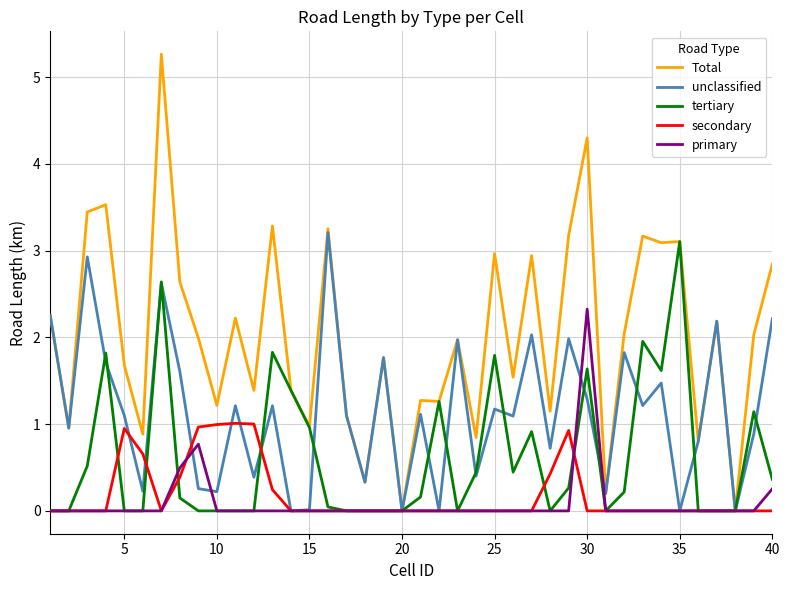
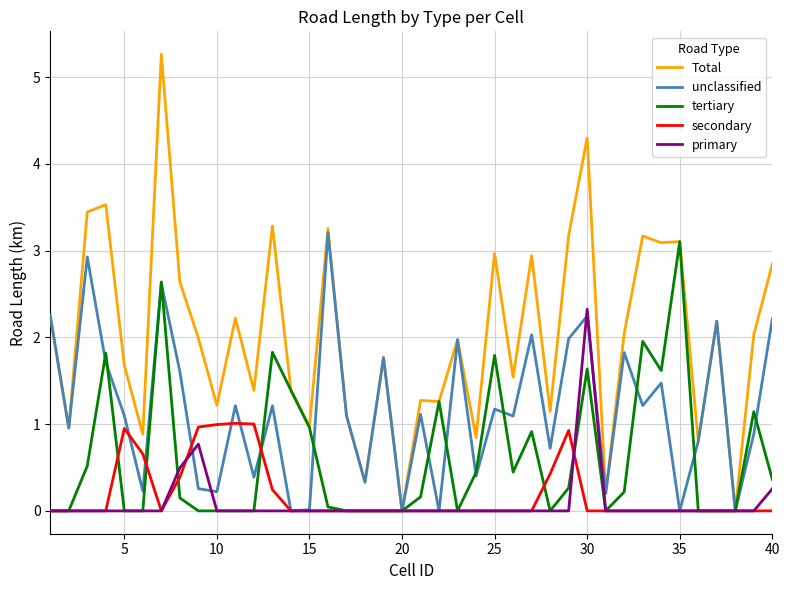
  {
    "Total": {
      "5": 1.7,
      "10": 1.2,
      "25": 3.0,
      "30": 4.3,
      "40": 2.8
    },
    "unclassified": {
      "5": 1.1,
      "10": 0.2,
      "25": 1.2,
-     "30": 1.3,
+     "30": 2.2,
      "40": 2.2
    },
    "tertiary": {
      "25": 1.8,
      "30": 1.6,
      "40": 0.4
    },
    "secondary": {
      "5": 1.0,
      "10": 1.0,
      "30": 0.0,
      "40": 0.0
    },
    "primary": {
      "30": 2.3,
      "40": 0.3
    }
  }
